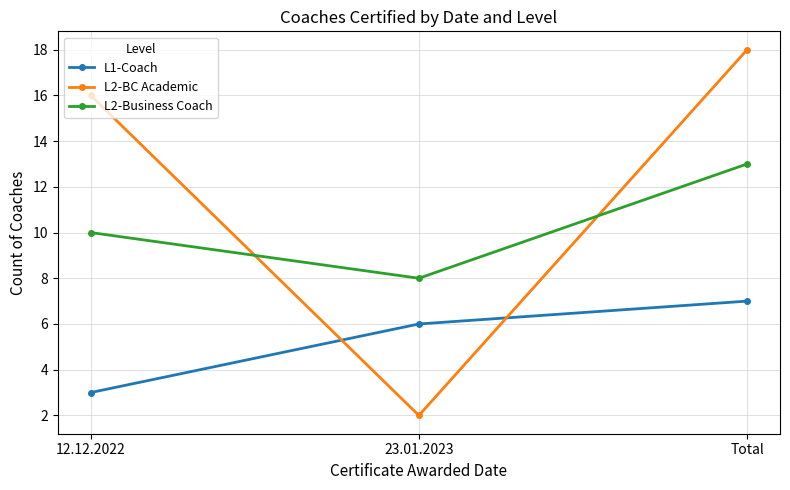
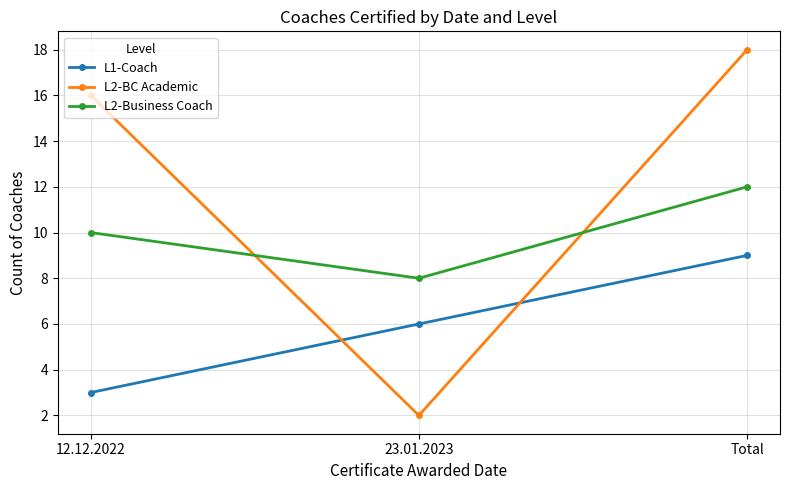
  {
    "L1-Coach": {
      "12.12.2022": 3,
      "23.01.2023": 6,
-     "Total": 7
+     "Total": 9
    },
    "L2-BC Academic": {
      "23.01.2023": 2,
      "Total": 18
    },
    "L2-Business Coach": {
      "12.12.2022": 10,
      "23.01.2023": 8,
-     "Total": 13
+     "Total": 12
    }
  }
